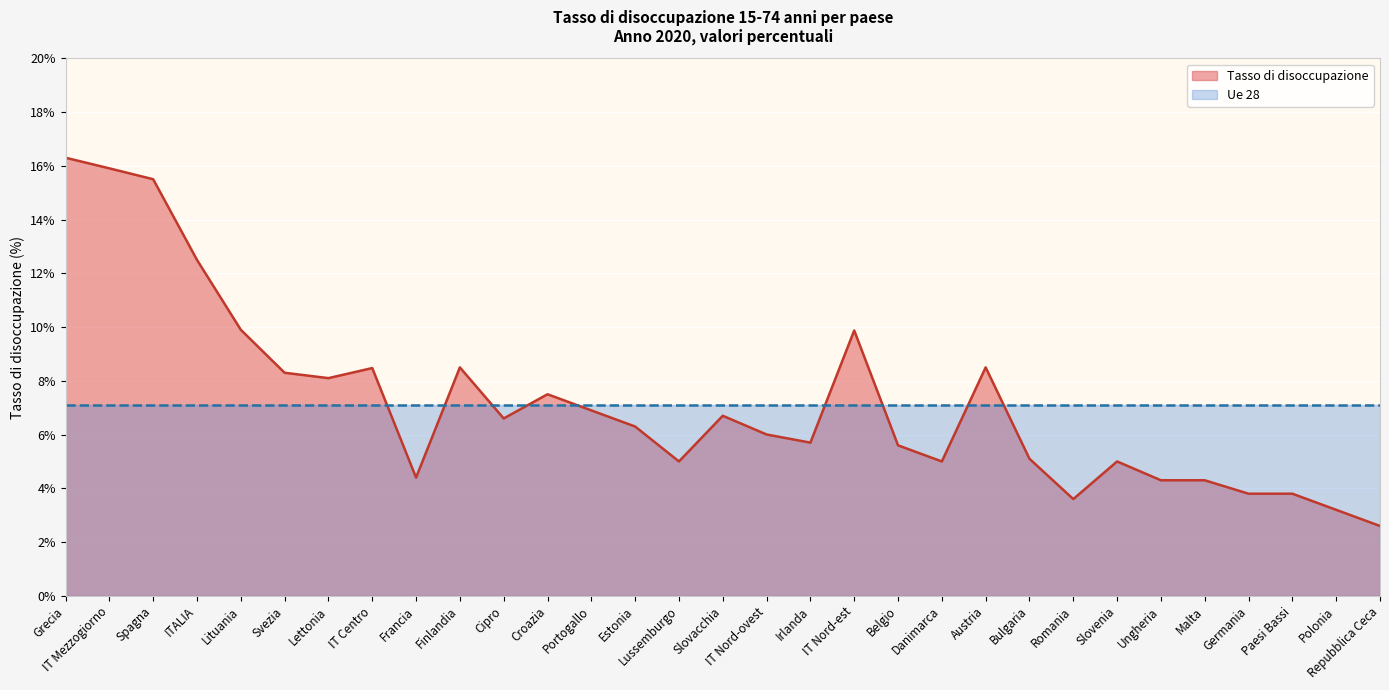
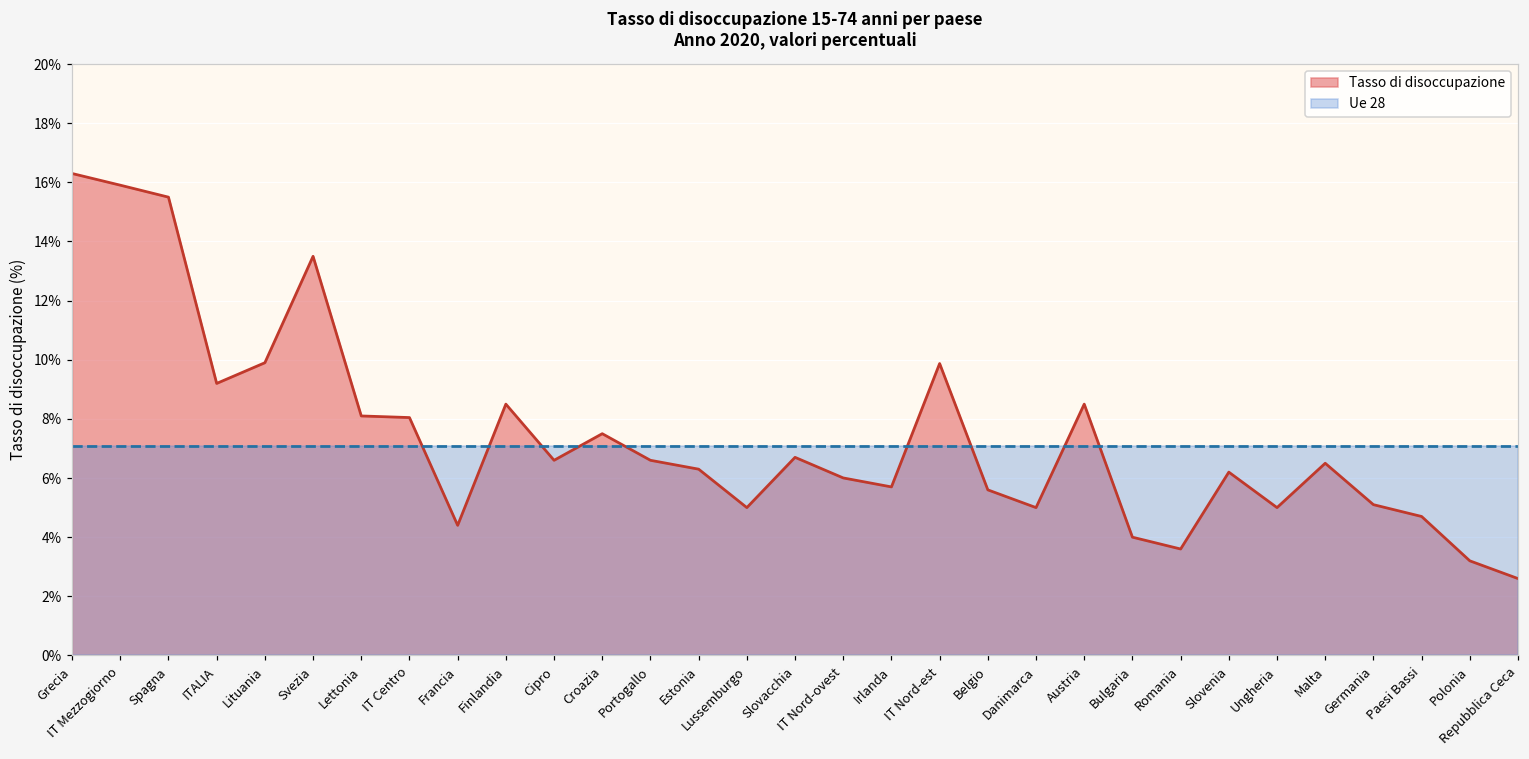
  {
    "Tasso di disoccupazione": {
      "Grecia": "16.3%",
      "IT Mezzogiorno": "15.9%",
      "Spagna": "15.5%",
-     "ITALIA": "12.5%",
+     "ITALIA": "9.2%",
      "Lituania": "9.9%",
-     "Svezia": "8.3%",
+     "Svezia": "13.5%",
      "Lettonia": "8.1%",
-     "IT Centro": "8.5%",
+     "IT Centro": "8.0%",
      "Francia": "4.4%",
      "Finlandia": "8.5%",
      "Cipro": "6.6%",
      "Croazia": "7.5%",
-     "Portogallo": "6.9%",
+     "Portogallo": "6.6%",
      "Estonia": "6.3%",
      "Lussemburgo": "5.0%",
      "Slovacchia": "6.7%",
      "IT Nord-ovest": "6.0%",
      "Irlanda": "5.7%",
      "IT Nord-est": "9.9%",
      "Belgio": "5.6%",
      "Danimarca": "5.0%",
      "Austria": "8.5%",
-     "Bulgaria": "5.1%",
+     "Bulgaria": "4.0%",
      "Romania": "3.6%",
-     "Slovenia": "5.0%",
-     "Ungheria": "4.3%",
-     "Malta": "4.3%",
-     "Germania": "3.8%",
-     "Paesi Bassi": "3.8%",
+     "Slovenia": "6.2%",
+     "Ungheria": "5.0%",
+     "Malta": "6.5%",
+     "Germania": "5.1%",
+     "Paesi Bassi": "4.7%",
      "Polonia": "3.2%",
      "Repubblica Ceca": "2.6%"
    },
    "Ue 28": {
      "Grecia": "7.1%",
      "IT Mezzogiorno": "7.1%",
      "Spagna": "7.1%",
      "ITALIA": "7.1%",
      "Lituania": "7.1%",
      "Svezia": "7.1%",
      "Lettonia": "7.1%",
      "IT Centro": "7.1%",
      "Francia": "7.1%",
      "Finlandia": "7.1%",
      "Cipro": "7.1%",
      "Croazia": "7.1%",
      "Portogallo": "7.1%",
      "Estonia": "7.1%",
      "Lussemburgo": "7.1%",
      "Slovacchia": "7.1%",
      "IT Nord-ovest": "7.1%",
      "Irlanda": "7.1%",
      "IT Nord-est": "7.1%",
      "Belgio": "7.1%",
      "Danimarca": "7.1%",
      "Austria": "7.1%",
      "Bulgaria": "7.1%",
      "Romania": "7.1%",
      "Slovenia": "7.1%",
      "Ungheria": "7.1%",
      "Malta": "7.1%",
      "Germania": "7.1%",
      "Paesi Bassi": "7.1%",
      "Polonia": "7.1%",
      "Repubblica Ceca": "7.1%"
    }
  }
